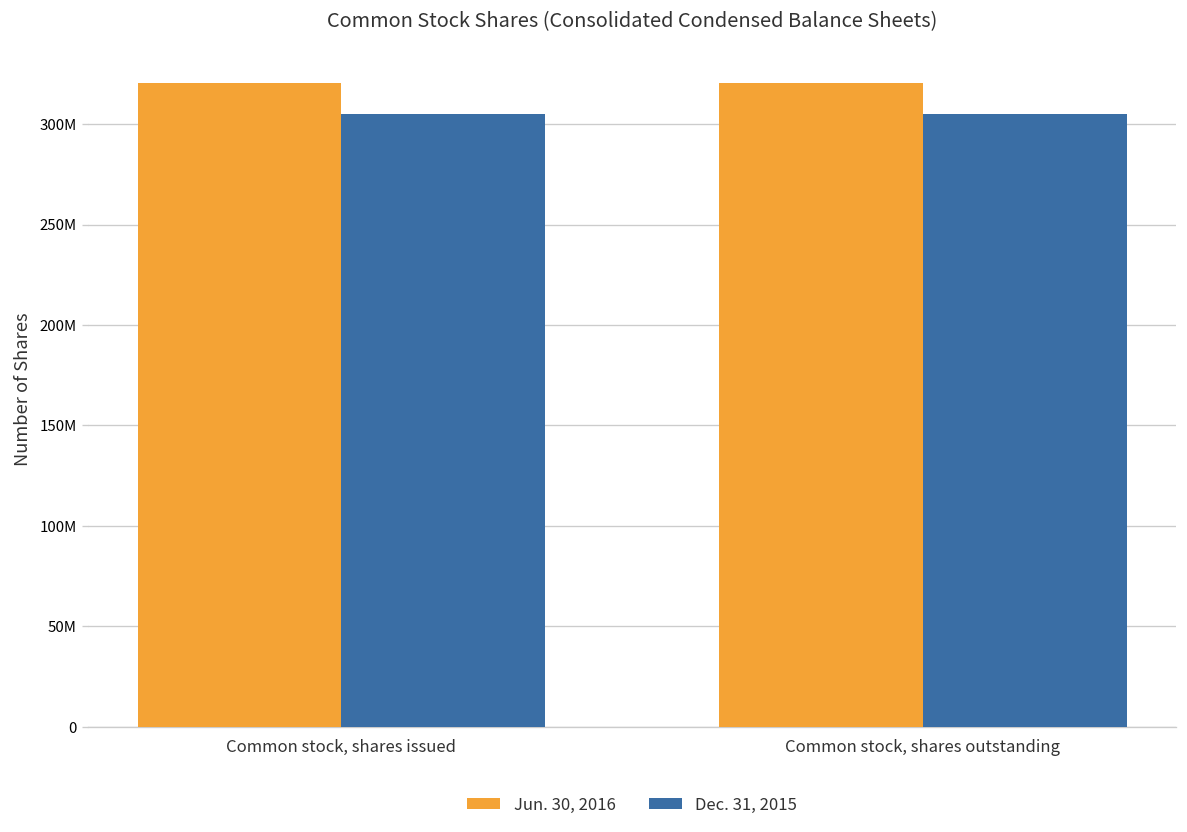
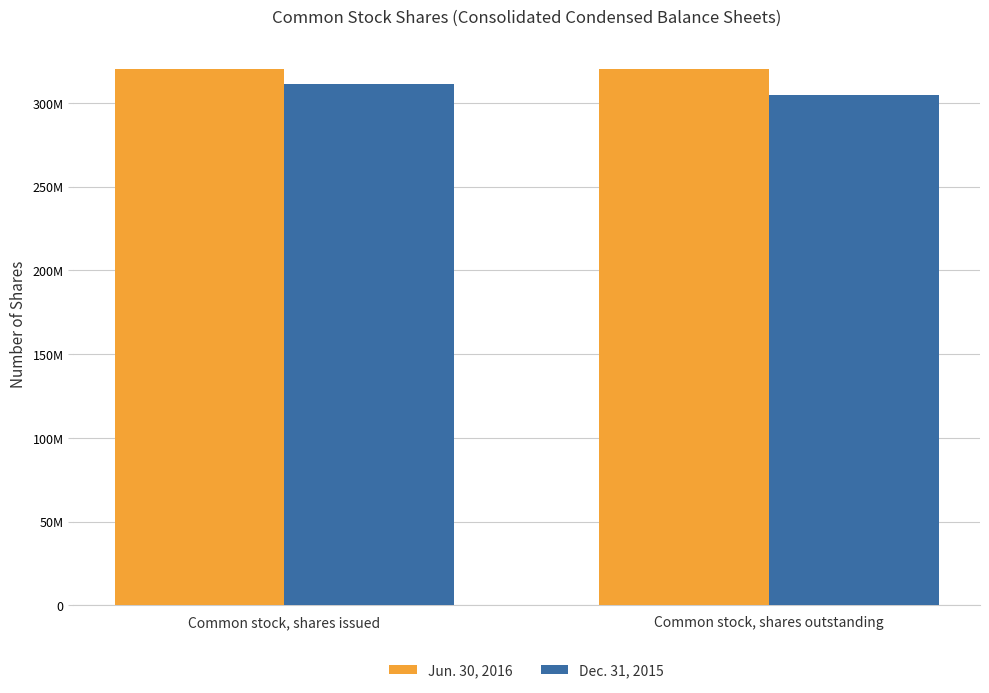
  {
    "Jun. 30, 2016": {
      "Common stock, shares issued": 321000000,
      "Common stock, shares outstanding": 321000000
    },
    "Dec. 31, 2015": {
-     "Common stock, shares issued": 305000000,
+     "Common stock, shares issued": 311000000,
      "Common stock, shares outstanding": 305000000
    }
  }
